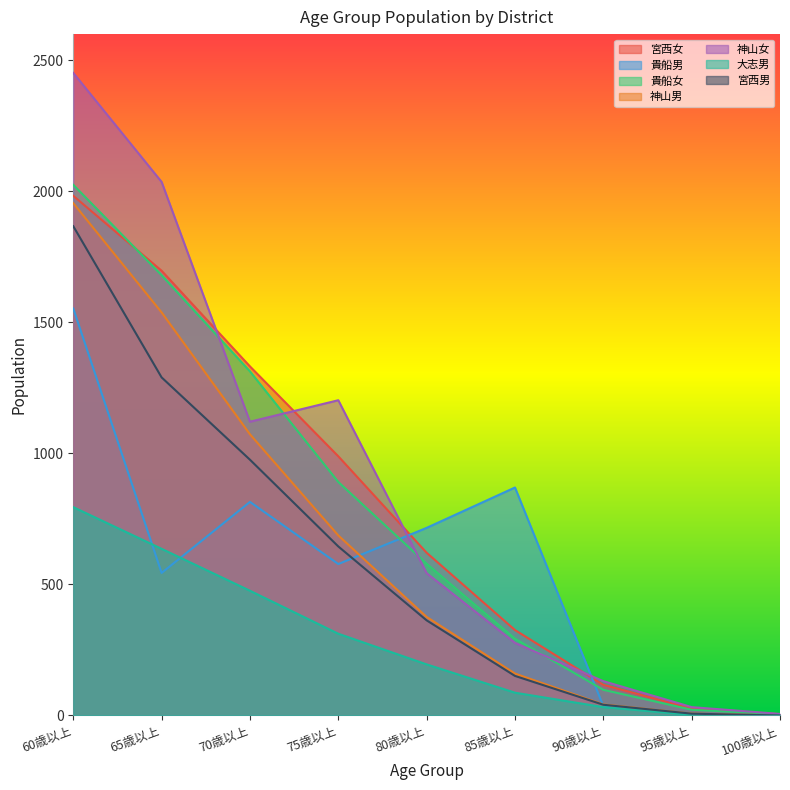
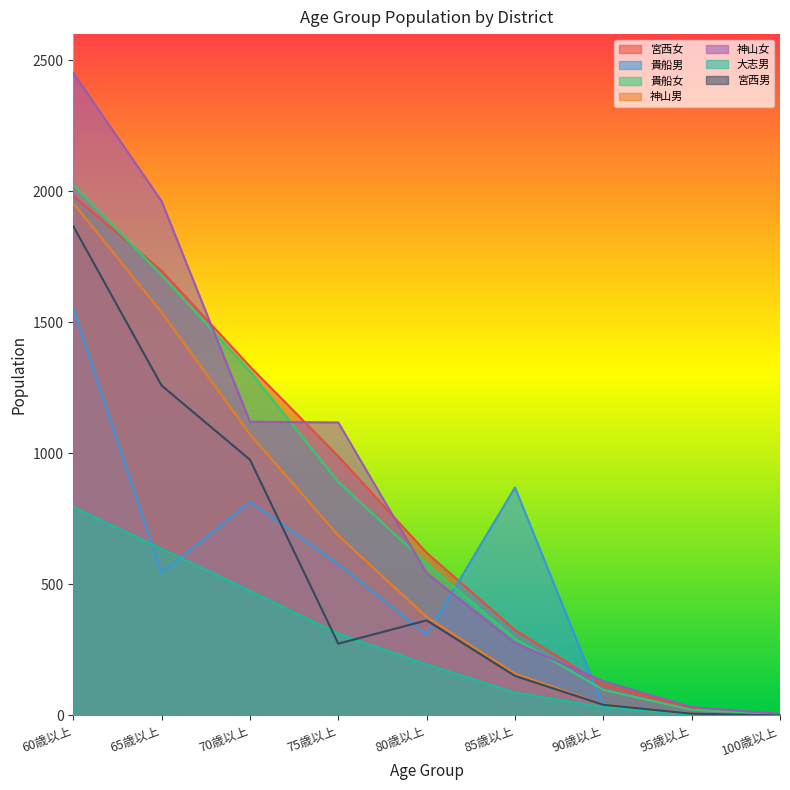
  {
    "貴船男": {
      "60歳以上": 1550,
      "65歳以上": 540,
      "70歳以上": 820,
      "75歳以上": 580,
-     "80歳以上": 720,
+     "80歳以上": 310,
      "85歳以上": 870
    },
    "神山女": {
      "60歳以上": 2450,
-     "65歳以上": 2040,
+     "65歳以上": 1960,
      "70歳以上": 1120,
-     "75歳以上": 1200,
+     "75歳以上": 1120,
      "80歳以上": 540,
      "85歳以上": 280,
      "90歳以上": 130
    },
    "宮西男": {
      "60歳以上": 1870,
-     "65歳以上": 1290,
+     "65歳以上": 1260,
      "70歳以上": 980,
-     "75歳以上": 650,
+     "75歳以上": 270,
      "80歳以上": 360
    }
  }
